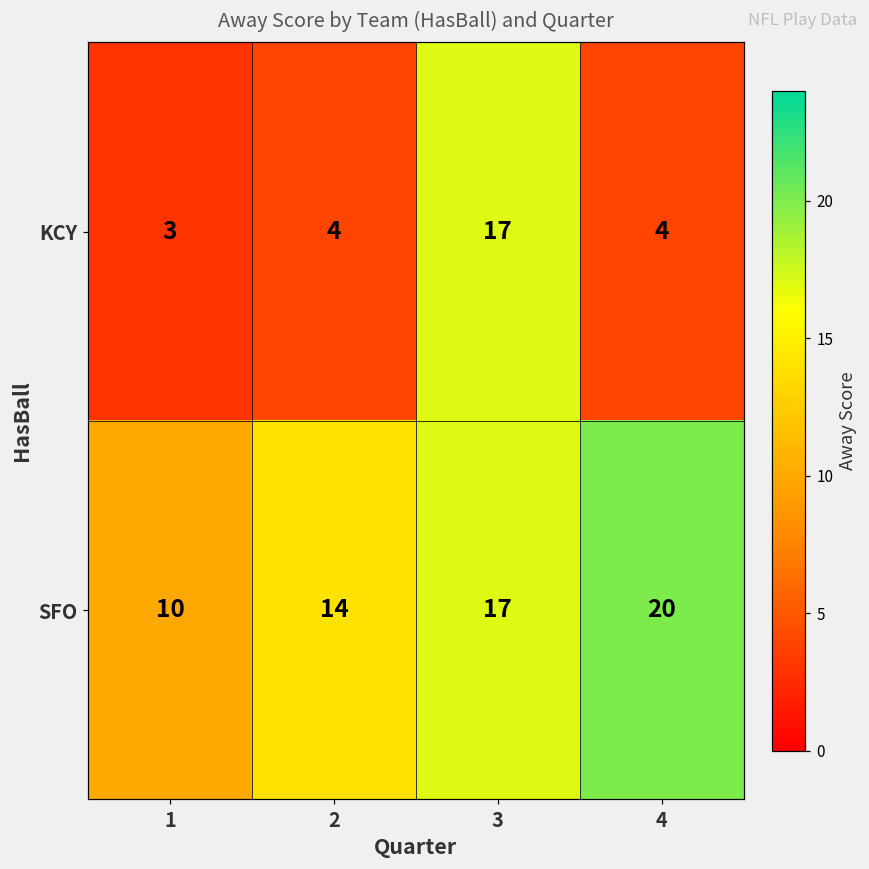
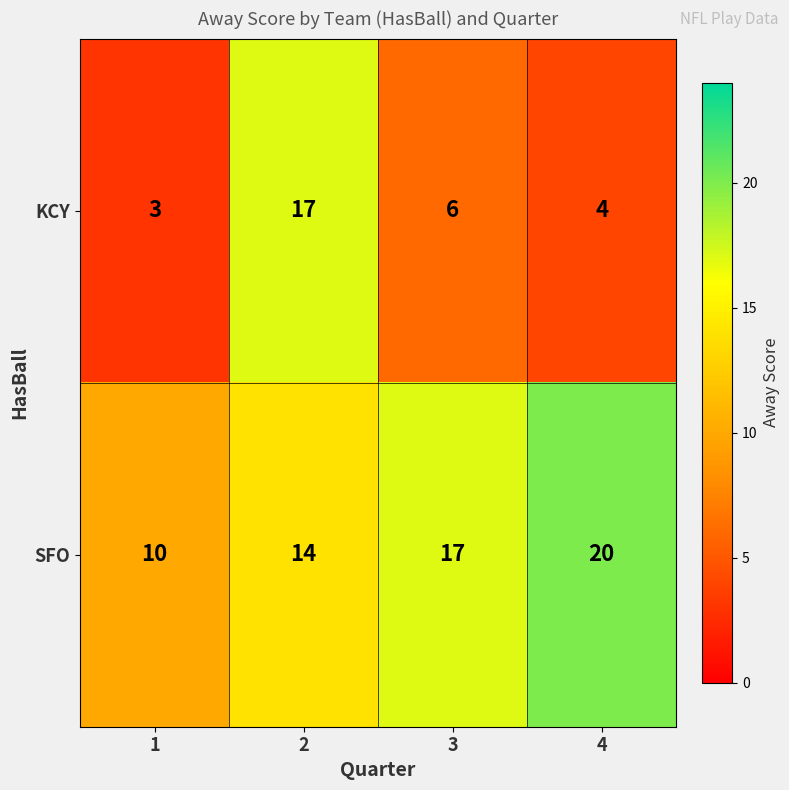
  {
    "KCY": {
      "1": 3,
-     "2": 4,
-     "3": 17,
+     "2": 17,
+     "3": 6,
      "4": 4
    },
    "SFO": {
      "1": 10,
      "2": 14,
      "3": 17,
      "4": 20
    }
  }
